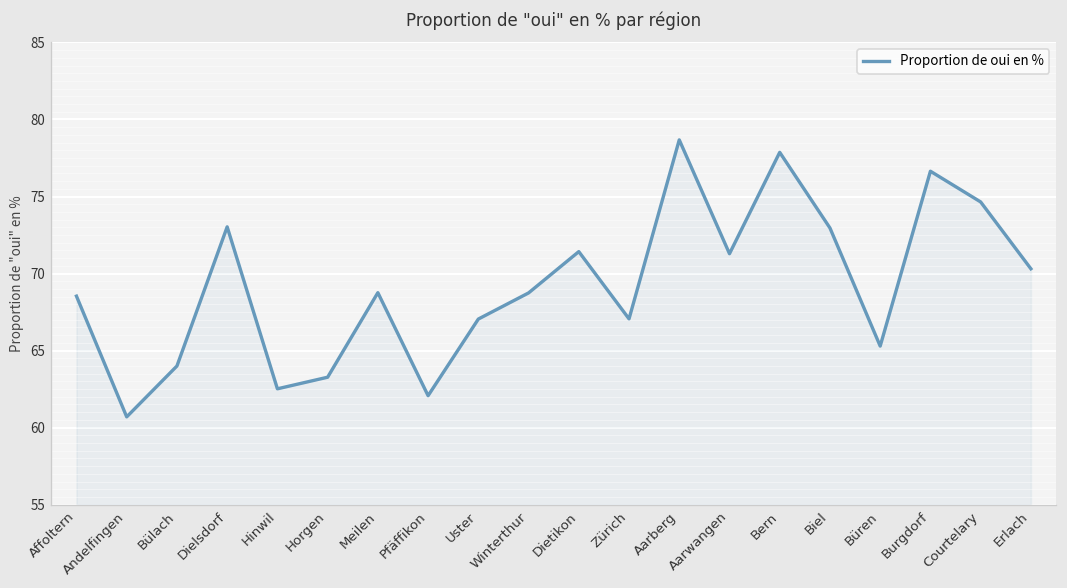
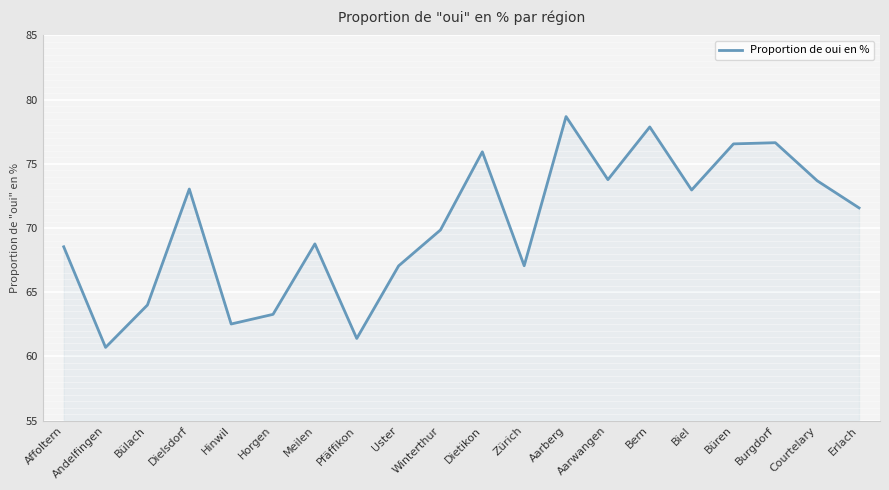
  {
    "Affoltern": 68.5,
    "Andelfingen": 60.7,
    "Bülach": 64.0,
    "Dielsdorf": 73.0,
    "Hinwil": 62.5,
    "Horgen": 63.3,
    "Meilen": 68.8,
-   "Pfäffikon": 62.1,
+   "Pfäffikon": 61.4,
    "Uster": 67.0,
-   "Winterthur": 68.7,
-   "Dietikon": 71.4,
+   "Winterthur": 69.8,
+   "Dietikon": 75.9,
    "Zürich": 67.1,
    "Aarberg": 78.7,
-   "Aarwangen": 71.3,
+   "Aarwangen": 73.8,
    "Bern": 77.9,
    "Biel": 73.0,
-   "Büren": 65.3,
+   "Büren": 76.5,
    "Burgdorf": 76.6,
-   "Courtelary": 74.6,
-   "Erlach": 70.3
+   "Courtelary": 73.7,
+   "Erlach": 71.6
  }
